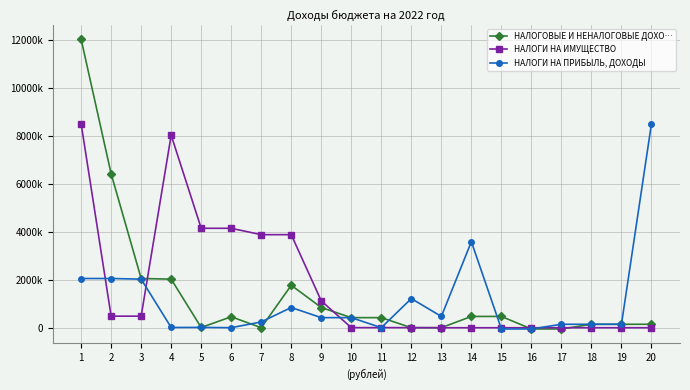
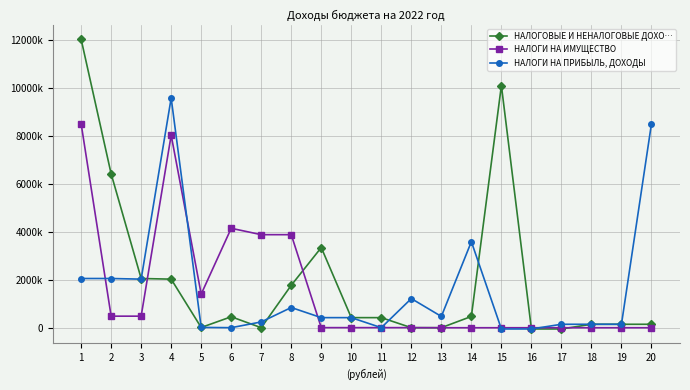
  {
    "НАЛОГОВЫЕ И НЕНАЛОГОВЫЕ ДОХО…": {
      "1": 12000000,
      "2": 6400000,
      "4": 2000000,
      "6": 500000,
      "7": 0,
      "8": 1800000,
-     "9": 800000,
+     "9": 3300000,
      "11": 400000,
      "14": 500000,
-     "15": 500000,
+     "15": 10100000,
      "20": 100000
    },
    "НАЛОГИ НА ИМУЩЕСТВО": {
      "1": 8500000,
      "2": 500000,
      "3": 500000,
      "4": 8000000,
-     "5": 4200000,
+     "5": 1400000,
      "6": 4200000,
      "7": 3900000,
      "8": 3900000,
-     "9": 1100000,
+     "9": 0,
      "10": 0,
      "14": 0,
      "18": 0,
      "19": 0,
      "20": 0
    },
    "НАЛОГИ НА ПРИБЫЛЬ, ДОХОДЫ": {
      "1": 2100000,
      "2": 2100000,
-     "4": 0,
+     "4": 9600000,
      "6": 0,
      "7": 200000,
      "8": 800000,
      "9": 400000,
      "12": 1200000,
      "13": 500000,
      "14": 3600000,
      "17": 100000,
      "20": 8500000
    }
  }
